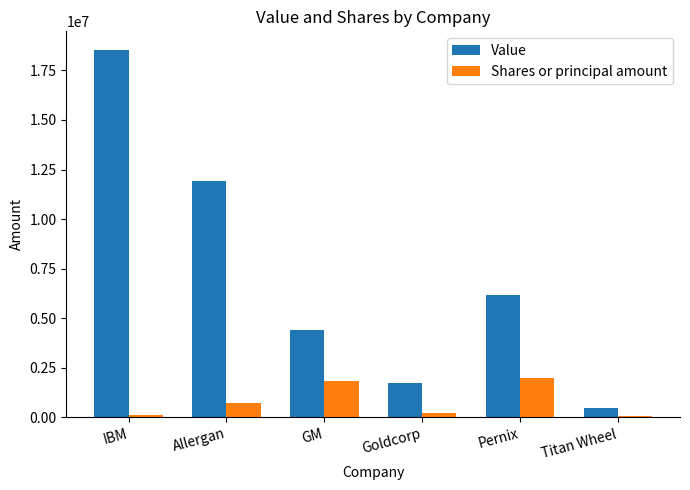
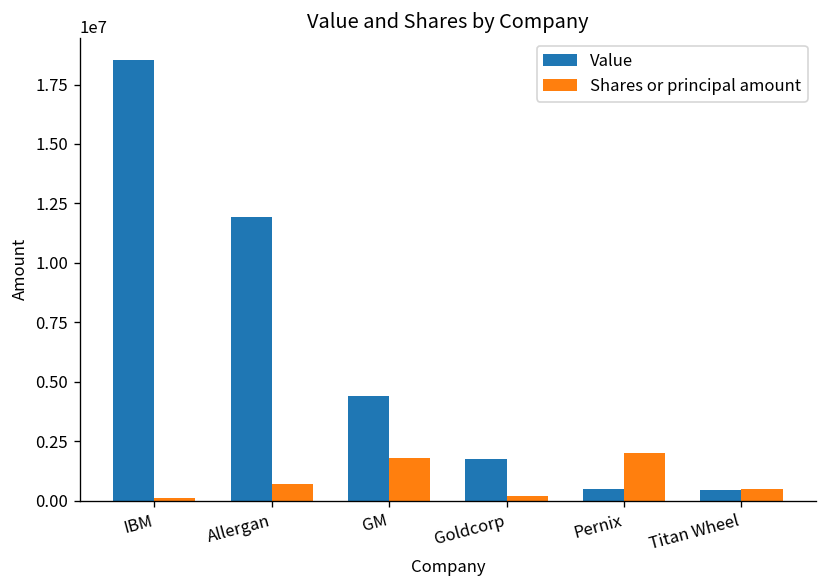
  {
    "Value": {
      "IBM": 18500000,
      "Allergan": 11900000,
      "GM": 4400000,
      "Goldcorp": 1800000,
-     "Pernix": 6200000,
+     "Pernix": 500000,
      "Titan Wheel": 400000
    },
    "Shares or principal amount": {
      "Allergan": 700000,
      "GM": 1800000,
      "Goldcorp": 200000,
      "Pernix": 2000000,
-     "Titan Wheel": 0
+     "Titan Wheel": 500000
    }
  }
